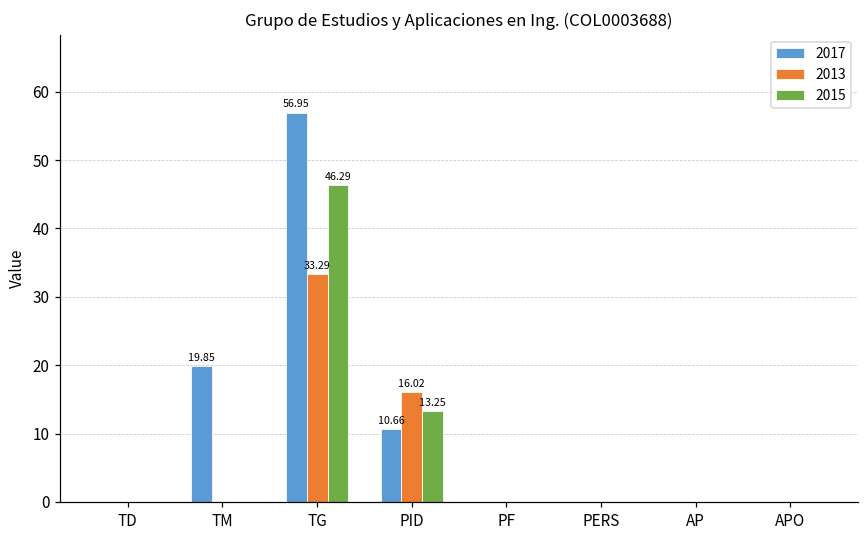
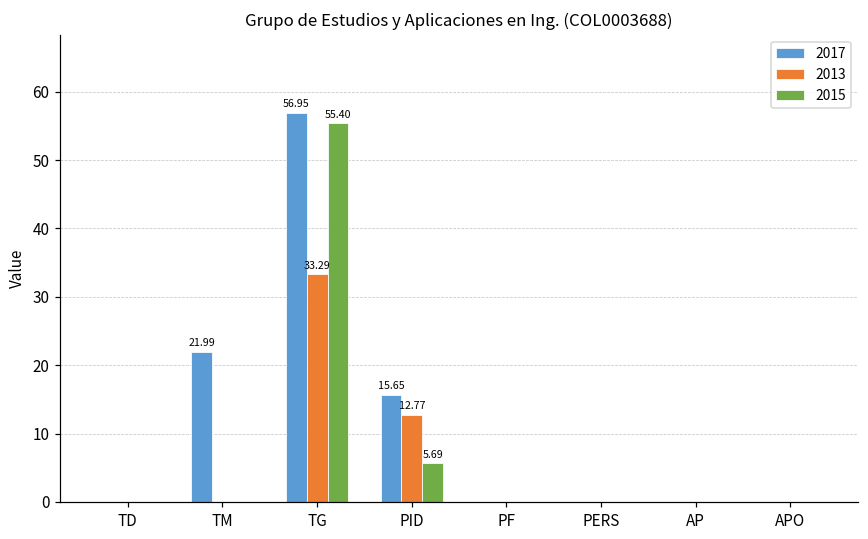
  {
    "2017": {
-     "TM": 19.85,
+     "TM": 21.99,
      "TG": 56.95,
-     "PID": 10.66
+     "PID": 15.65
    },
    "2013": {
      "TG": 33.29,
-     "PID": 16.02
+     "PID": 12.77
    },
    "2015": {
-     "TG": 46.29,
-     "PID": 13.25
+     "TG": 55.40,
+     "PID": 5.69
    }
  }
